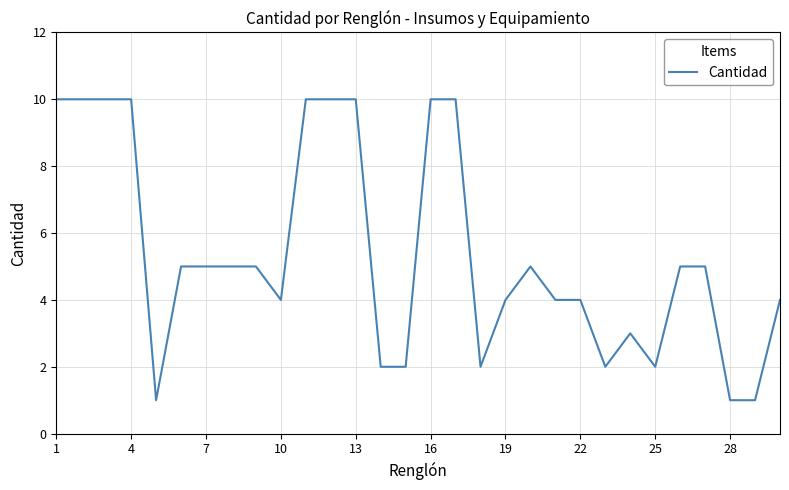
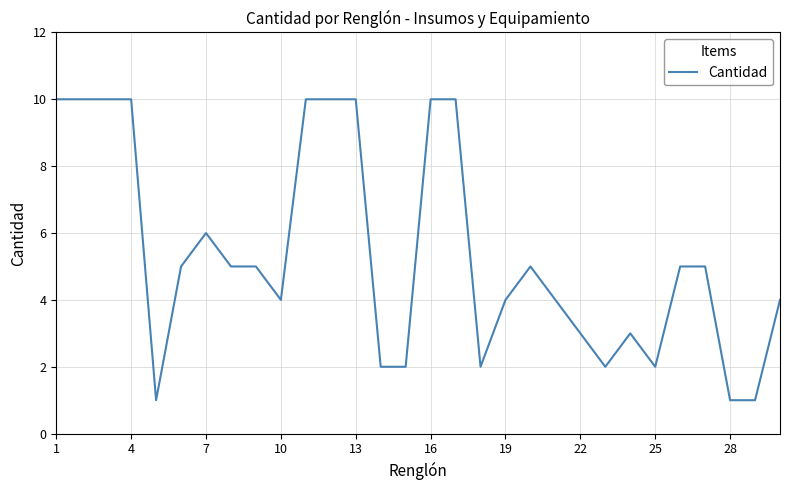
  {
    "1": 10,
    "4": 10,
-   "7": 5,
+   "7": 6,
    "10": 4,
    "13": 10,
    "16": 10,
    "19": 4,
-   "22": 4,
+   "22": 3,
    "25": 2,
    "28": 1
  }
